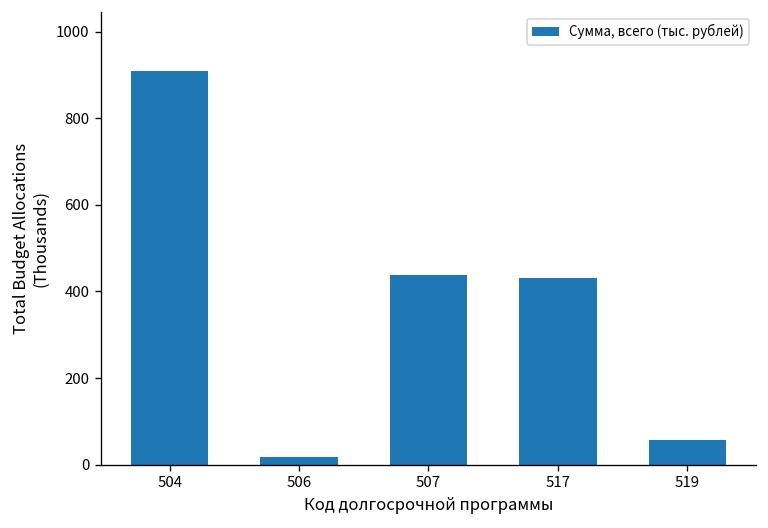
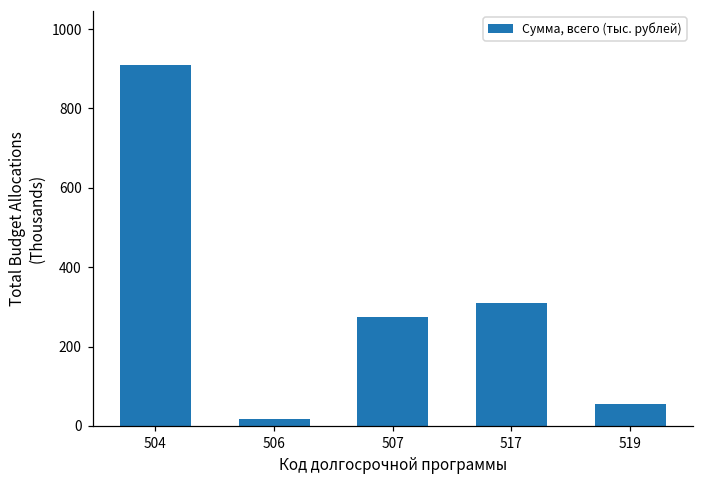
  {
    "504": 910,
    "506": 20,
-   "507": 440,
-   "517": 430,
+   "507": 270,
+   "517": 310,
    "519": 60
  }
